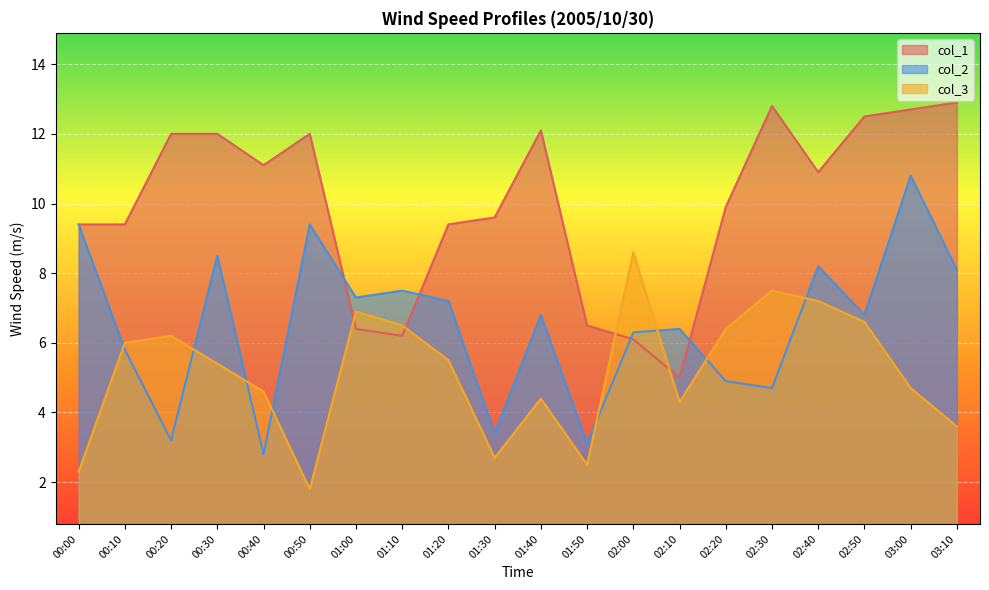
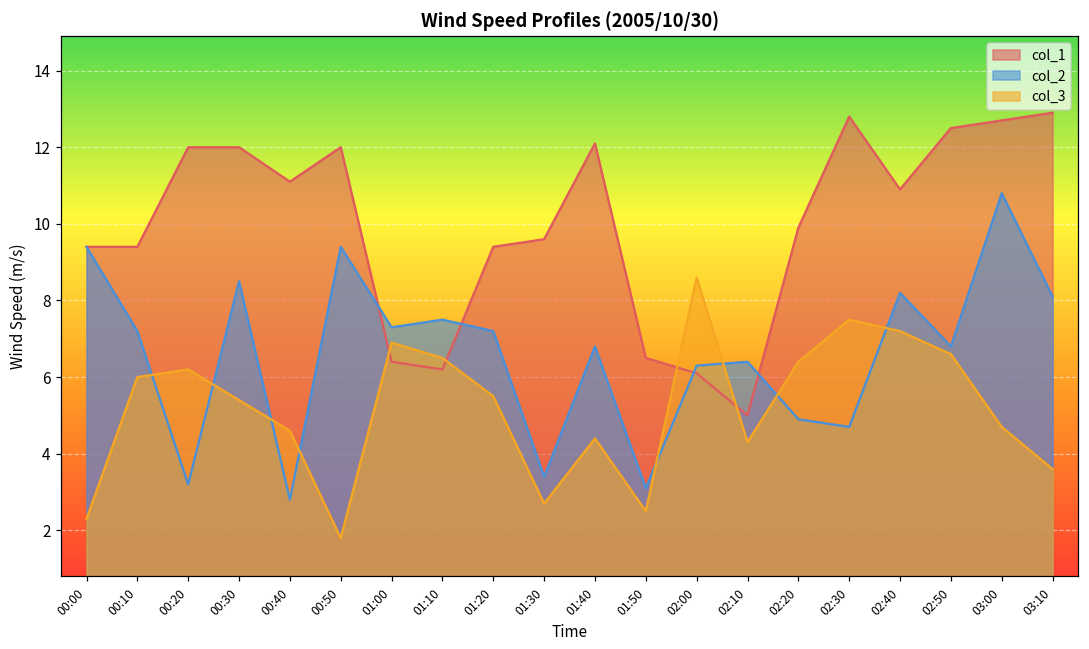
  {
    "col_1": {
      "00:10": 9.4,
      "00:20": 12.0,
      "00:30": 12.0,
      "00:40": 11.1,
      "00:50": 12.0,
      "01:00": 6.4,
      "01:10": 6.2,
      "01:20": 9.4,
      "01:30": 9.6,
      "01:40": 12.1,
      "01:50": 6.5,
      "02:00": 6.1,
      "02:10": 5.0,
      "02:20": 9.9,
      "02:30": 12.8,
      "02:40": 10.9,
      "02:50": 12.5,
      "03:00": 12.7,
      "03:10": 12.9
    },
    "col_2": {
-     "00:10": 5.8,
+     "00:10": 7.2,
      "00:20": 3.2,
      "00:30": 8.5,
      "00:40": 2.8,
      "00:50": 9.4,
      "01:00": 7.3,
      "01:10": 7.5,
      "01:20": 7.2,
      "01:30": 3.4,
      "01:40": 6.8,
      "01:50": 3.1,
      "02:00": 6.3,
      "02:10": 6.4,
      "02:20": 4.9,
      "02:30": 4.7,
      "02:40": 8.2,
      "02:50": 6.8,
      "03:00": 10.8,
      "03:10": 8.1
    },
    "col_3": {
      "00:00": 2.3,
      "00:10": 6.0,
      "00:20": 6.2,
      "00:30": 5.4,
      "00:40": 4.6,
      "00:50": 1.8,
      "01:00": 6.9,
      "01:10": 6.5,
      "01:20": 5.5,
      "01:30": 2.7,
      "01:40": 4.4,
      "01:50": 2.5,
      "02:00": 8.6,
      "02:10": 4.3,
      "02:20": 6.4,
      "02:30": 7.5,
      "02:40": 7.2,
      "02:50": 6.6,
      "03:00": 4.7,
      "03:10": 3.6
    }
  }
